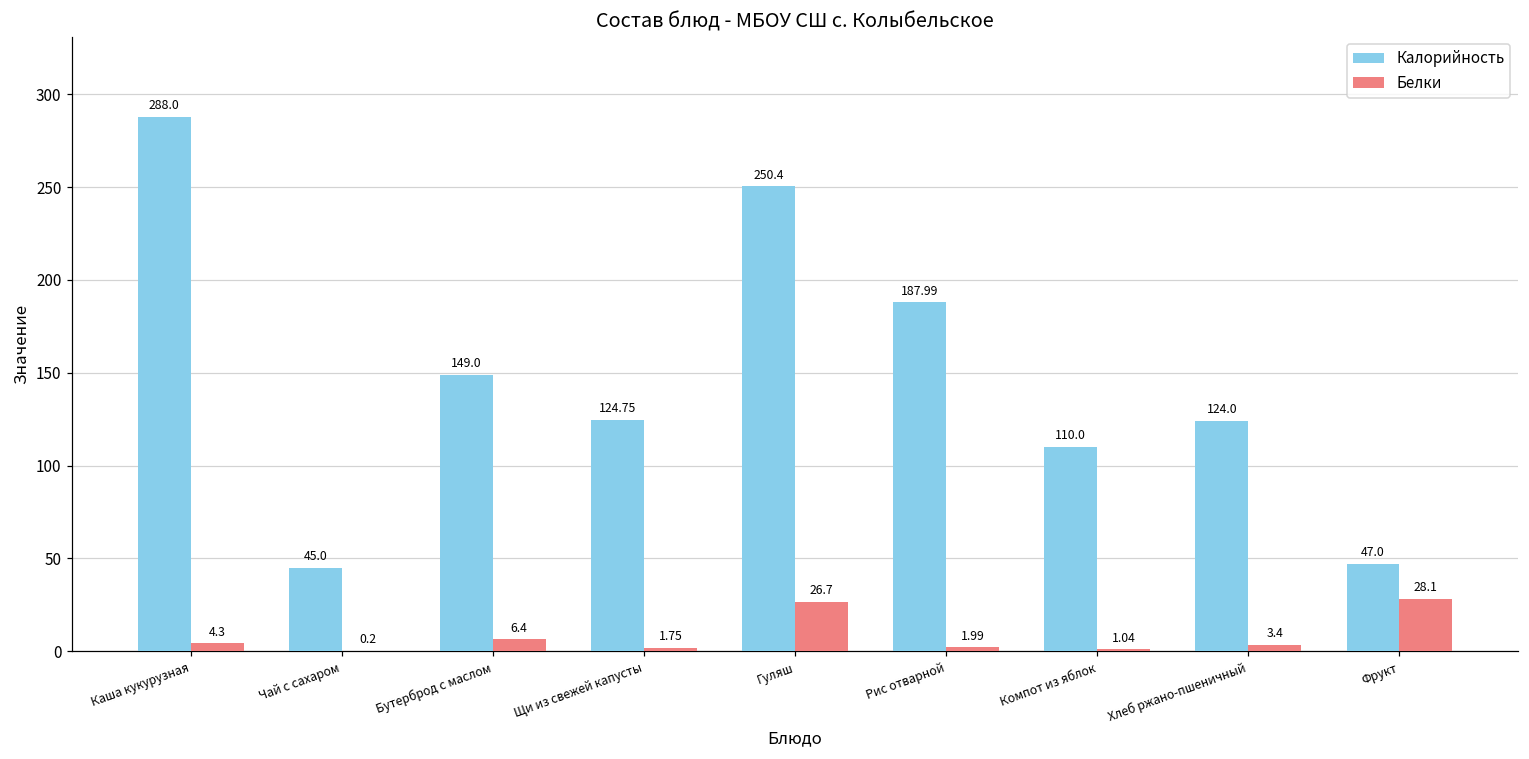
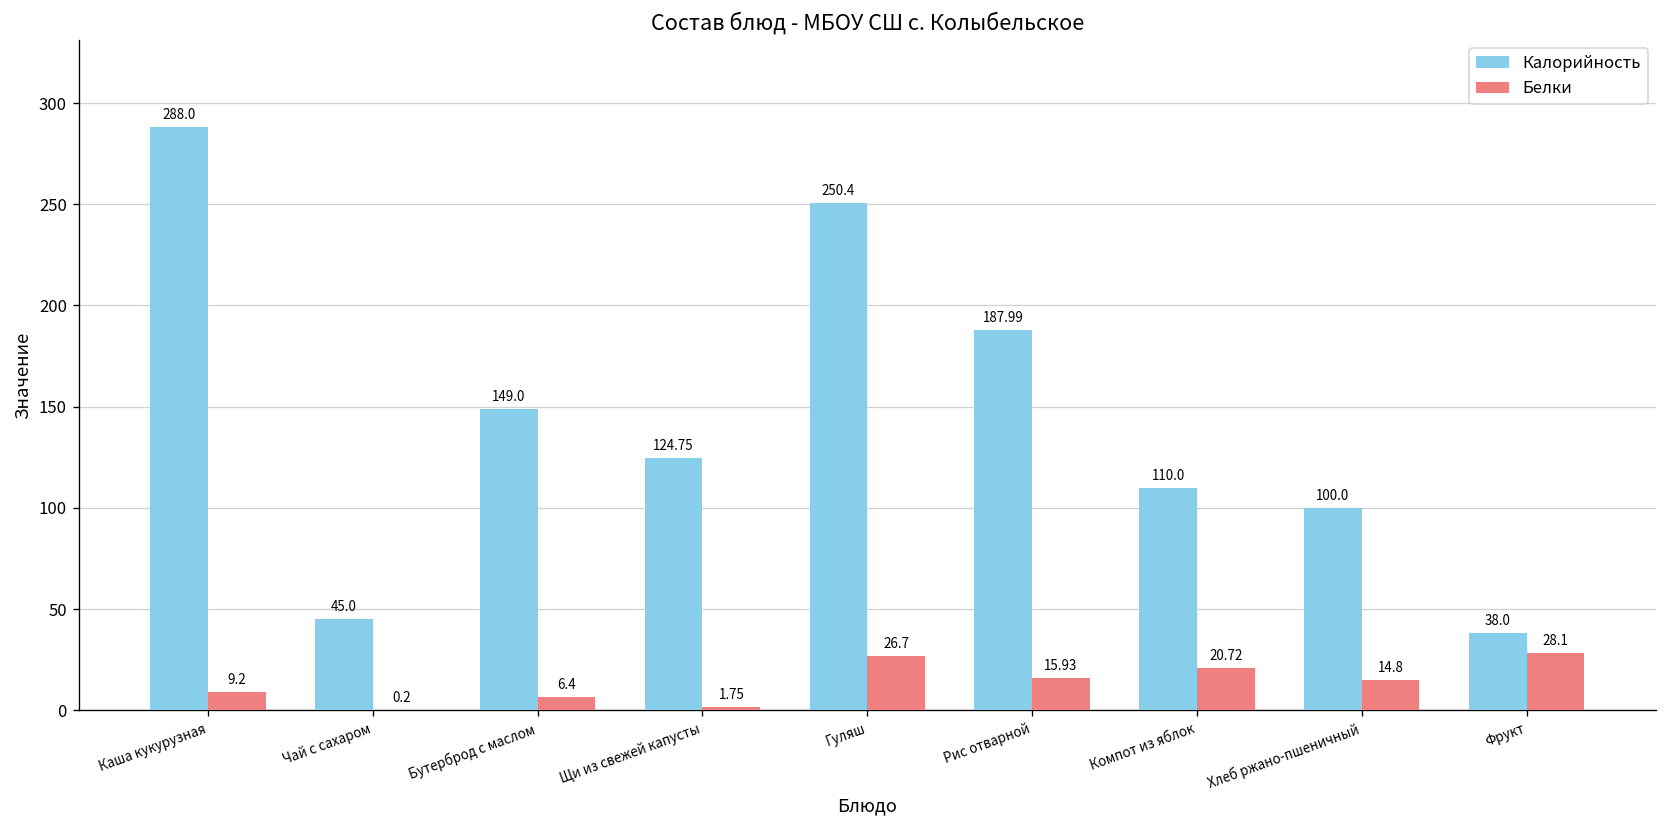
  {
    "Калорийность": {
      "Каша кукурузная": 288.0,
      "Чай с сахаром": 45.0,
      "Бутерброд с маслом": 149.0,
      "Щи из свежей капусты": 124.75,
      "Гуляш": 250.4,
      "Рис отварной": 187.99,
      "Компот из яблок": 110.0,
-     "Хлеб ржано-пшеничный": 124.0,
-     "Фрукт": 47.0
+     "Хлеб ржано-пшеничный": 100.0,
+     "Фрукт": 38.0
    },
    "Белки": {
-     "Каша кукурузная": 4.3,
+     "Каша кукурузная": 9.2,
      "Чай с сахаром": 0.2,
      "Бутерброд с маслом": 6.4,
      "Щи из свежей капусты": 1.75,
      "Гуляш": 26.7,
-     "Рис отварной": 1.99,
-     "Компот из яблок": 1.04,
-     "Хлеб ржано-пшеничный": 3.4,
+     "Рис отварной": 15.93,
+     "Компот из яблок": 20.72,
+     "Хлеб ржано-пшеничный": 14.8,
      "Фрукт": 28.1
    }
  }
